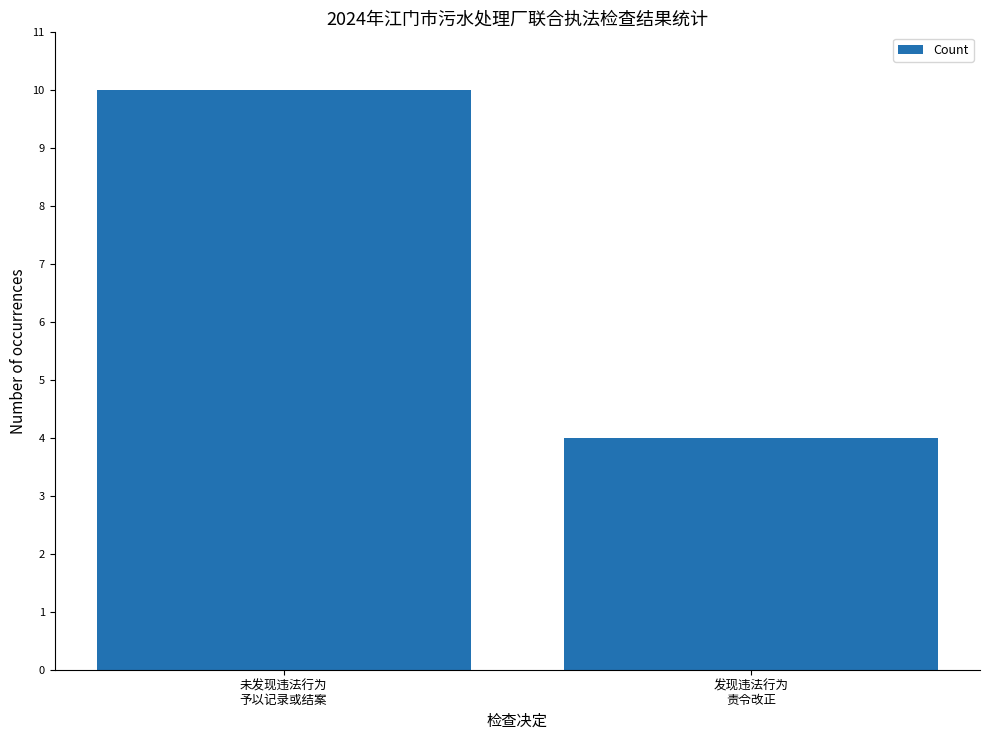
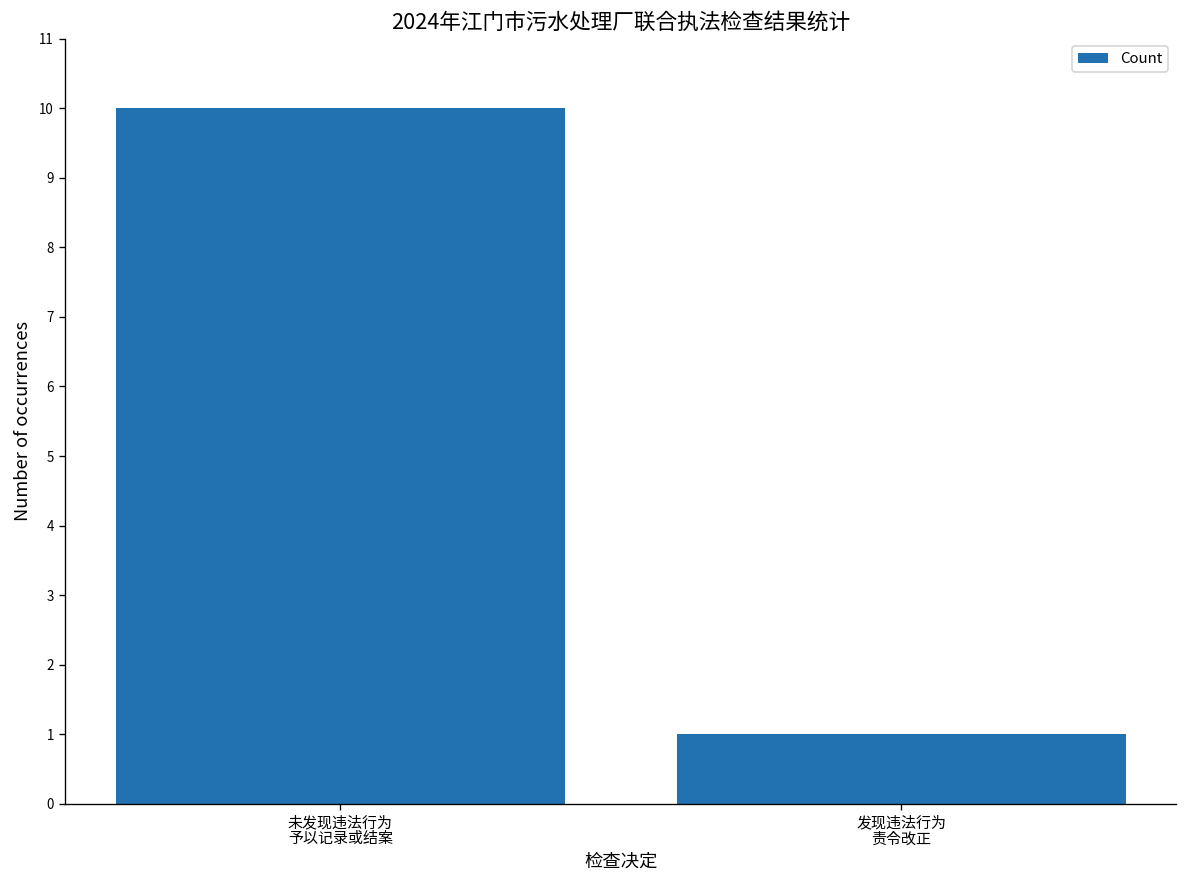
  {
    "未发现违法行为 予以记录或结案": 10,
-   "发现违法行为 责令改正": 4
+   "发现违法行为 责令改正": 1
  }
